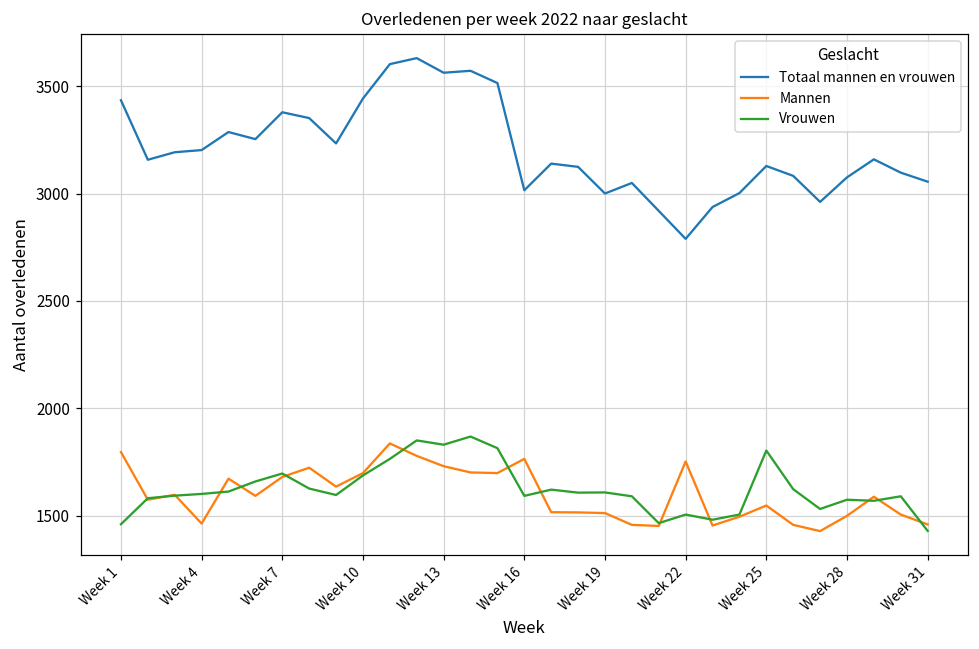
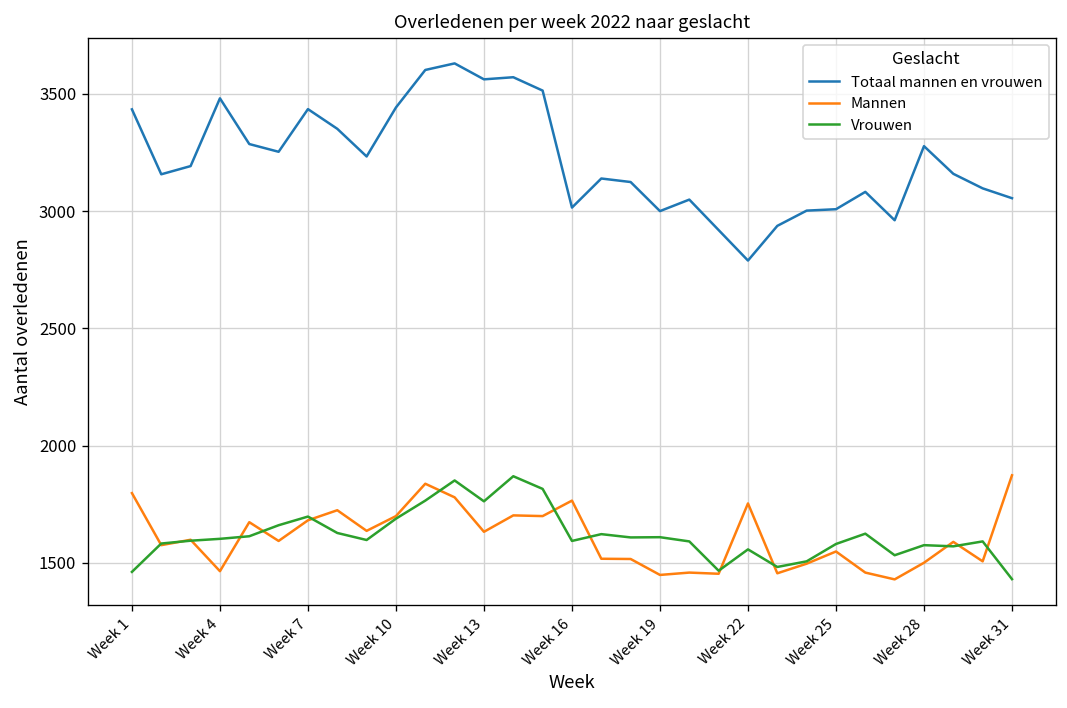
  {
    "Totaal mannen en vrouwen": {
      "Week 1": 3430,
-     "Week 4": 3200,
-     "Week 7": 3380,
+     "Week 4": 3480,
+     "Week 7": 3440,
      "Week 10": 3440,
      "Week 13": 3560,
      "Week 16": 3020,
      "Week 19": 3000,
      "Week 22": 2790,
-     "Week 25": 3130,
-     "Week 28": 3080,
+     "Week 25": 3010,
+     "Week 28": 3280,
      "Week 31": 3060
    },
    "Mannen": {
      "Week 1": 1800,
      "Week 4": 1460,
      "Week 7": 1680,
-     "Week 13": 1730,
+     "Week 13": 1630,
      "Week 16": 1770,
-     "Week 19": 1510,
+     "Week 19": 1450,
      "Week 22": 1750,
      "Week 25": 1550,
      "Week 28": 1500,
-     "Week 31": 1460
+     "Week 31": 1870
    },
    "Vrouwen": {
      "Week 1": 1460,
      "Week 4": 1600,
      "Week 7": 1700,
-     "Week 13": 1830,
+     "Week 13": 1760,
      "Week 16": 1590,
      "Week 19": 1610,
-     "Week 22": 1510,
-     "Week 25": 1800,
+     "Week 22": 1560,
+     "Week 25": 1580,
      "Week 28": 1580,
      "Week 31": 1430
    }
  }
